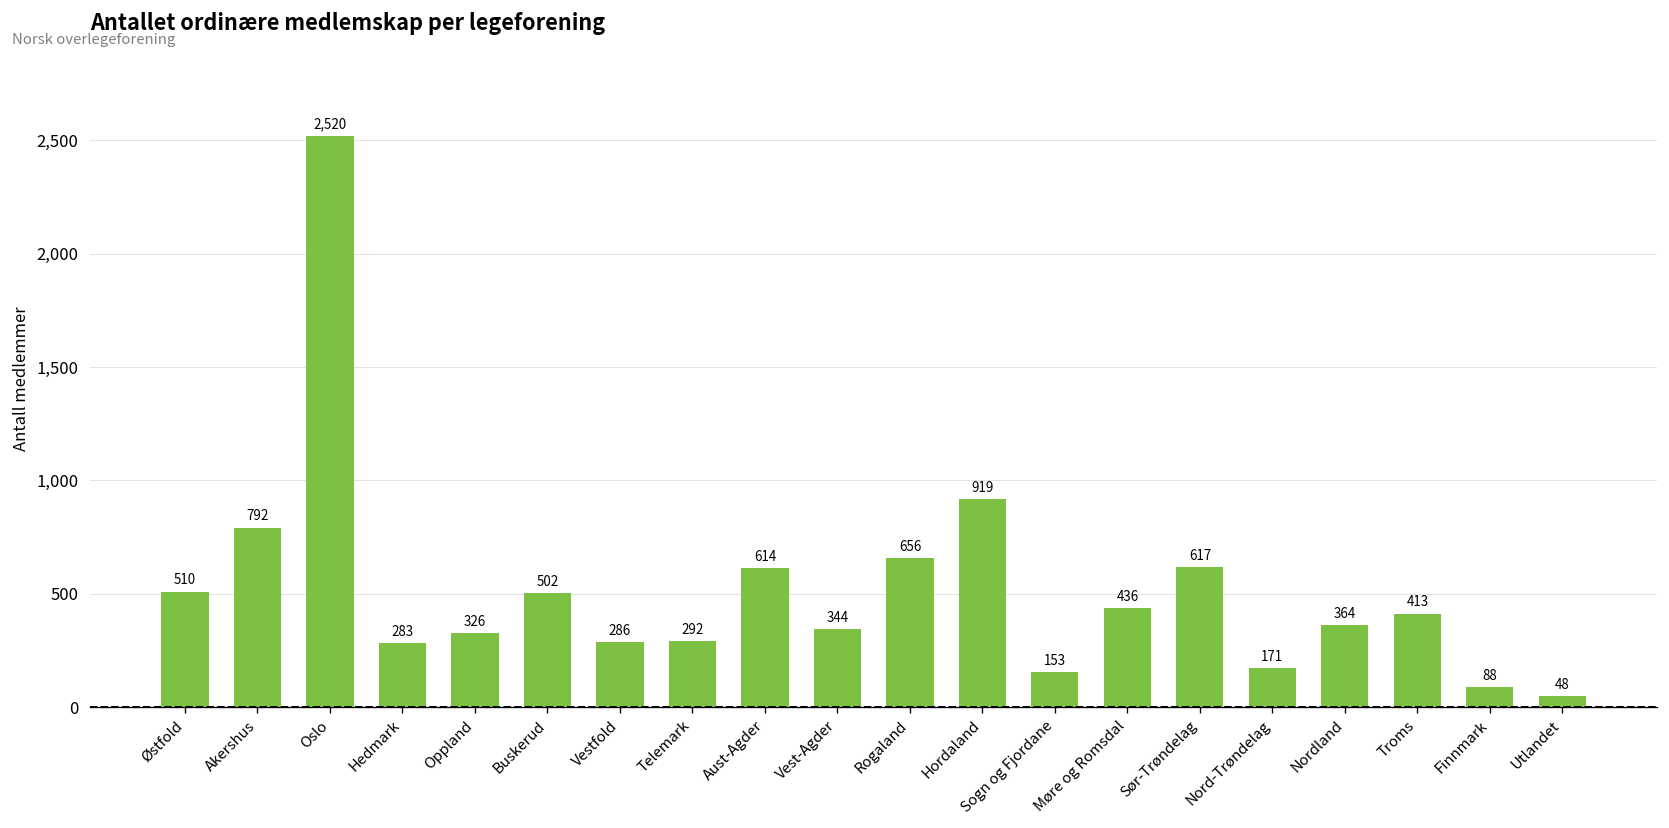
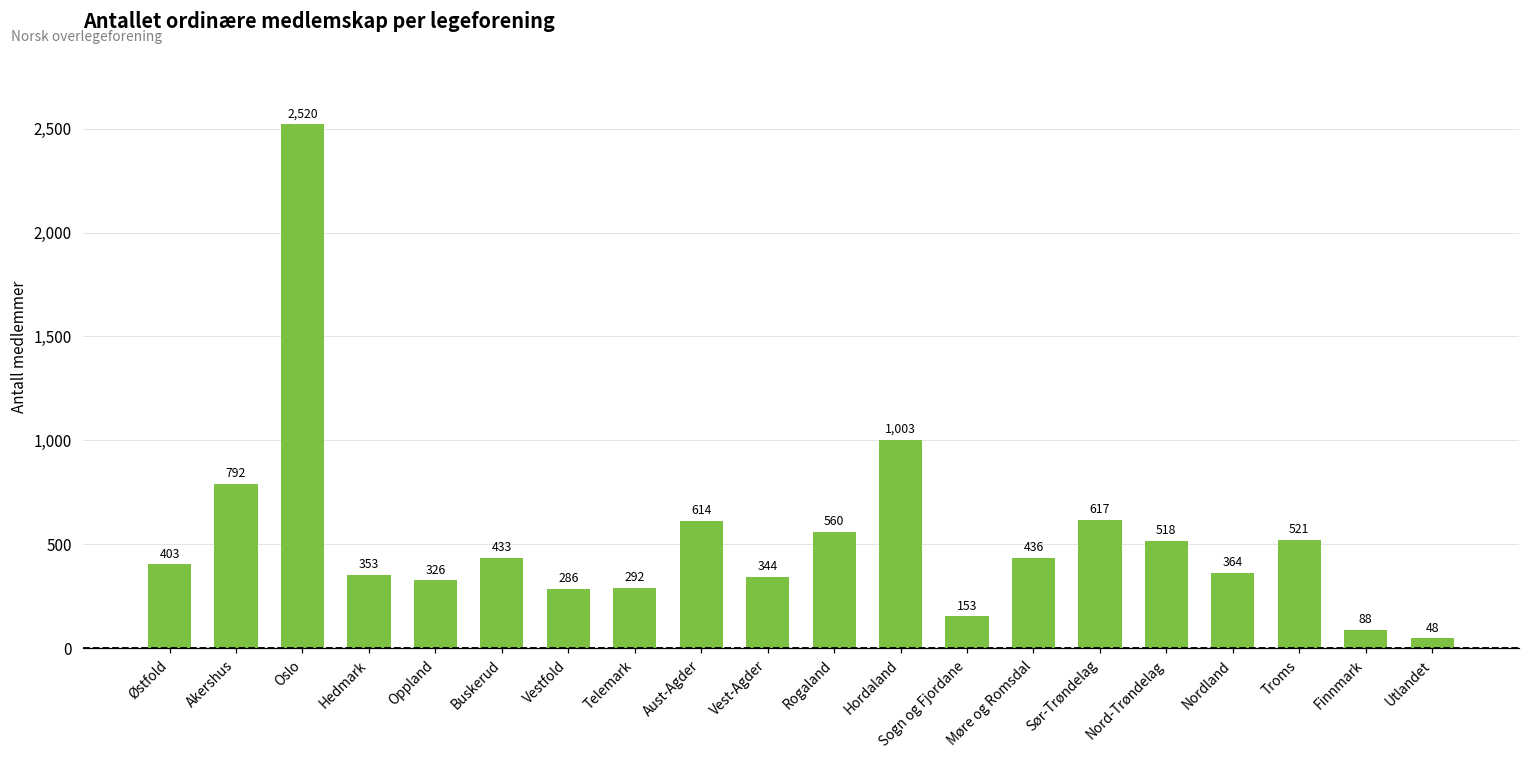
  {
-   "Østfold": "510",
+   "Østfold": "403",
    "Akershus": "792",
    "Oslo": "2,520",
-   "Hedmark": "283",
+   "Hedmark": "353",
    "Oppland": "326",
-   "Buskerud": "502",
+   "Buskerud": "433",
    "Vestfold": "286",
    "Telemark": "292",
    "Aust-Agder": "614",
    "Vest-Agder": "344",
-   "Rogaland": "656",
-   "Hordaland": "919",
+   "Rogaland": "560",
+   "Hordaland": "1,003",
    "Sogn og Fjordane": "153",
    "Møre og Romsdal": "436",
    "Sør-Trøndelag": "617",
-   "Nord-Trøndelag": "171",
+   "Nord-Trøndelag": "518",
    "Nordland": "364",
-   "Troms": "413",
+   "Troms": "521",
    "Finnmark": "88",
    "Utlandet": "48"
  }
